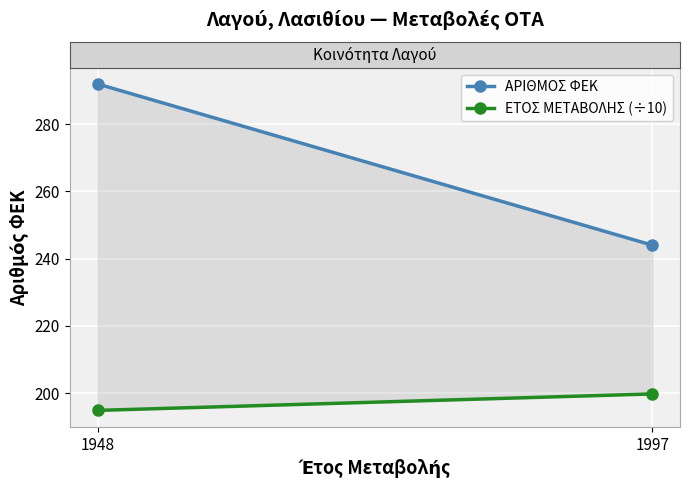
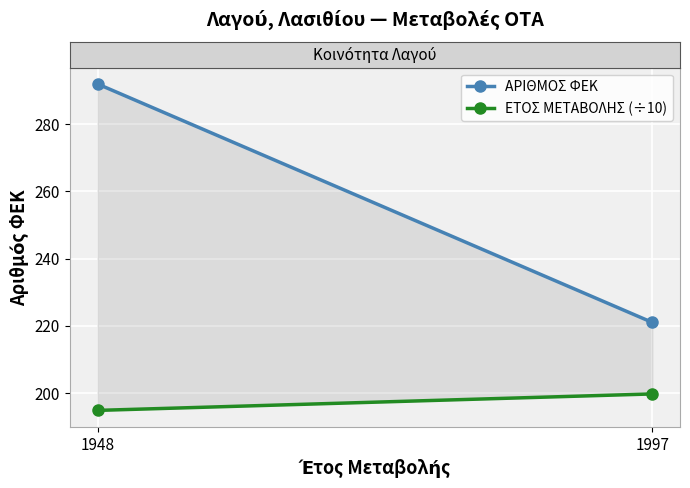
  {
    "ΑΡΙΘΜΟΣ ΦΕΚ": {
      "1948": 292,
-     "1997": 244
+     "1997": 221
    },
    "ΕΤΟΣ ΜΕΤΑΒΟΛΗΣ (÷10)": {
      "1948": 195,
      "1997": 200
    }
  }
